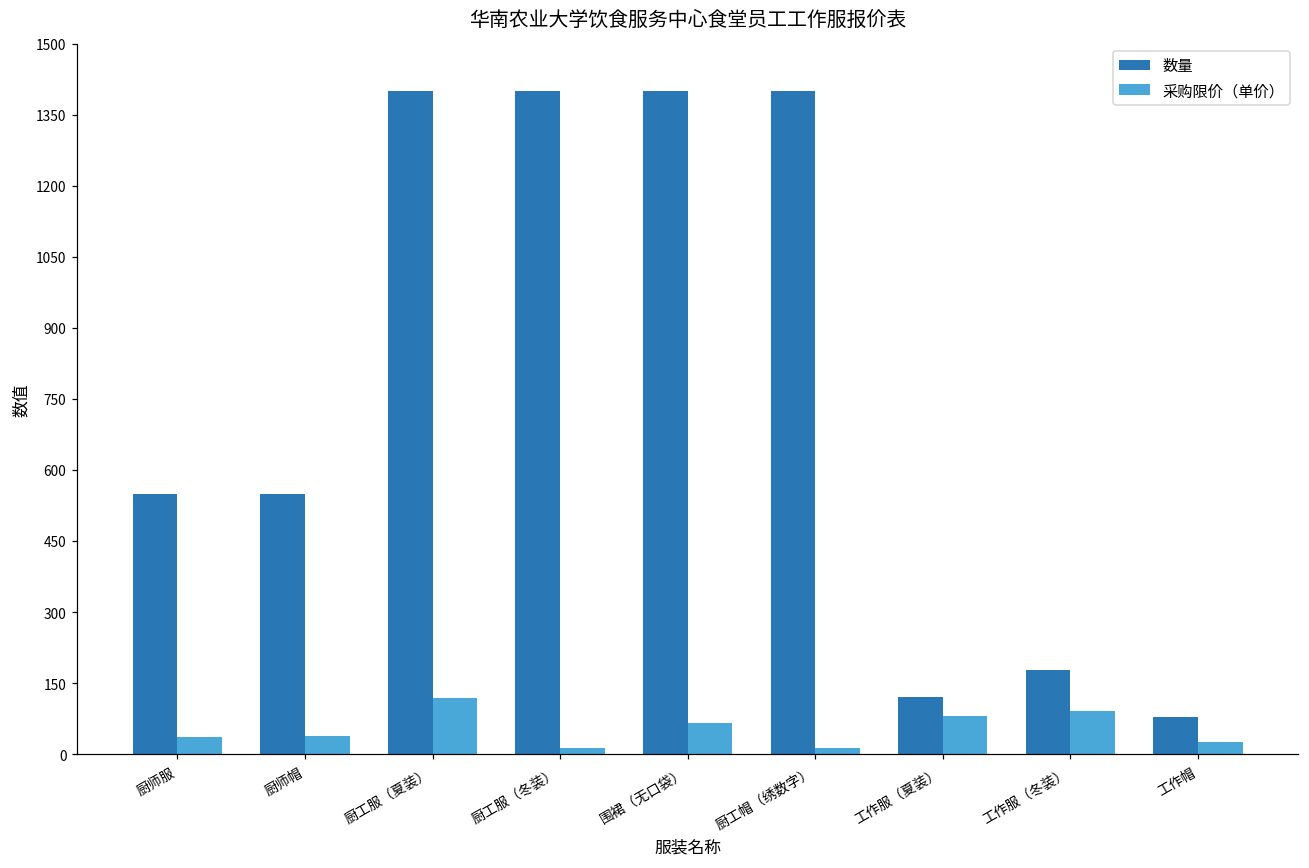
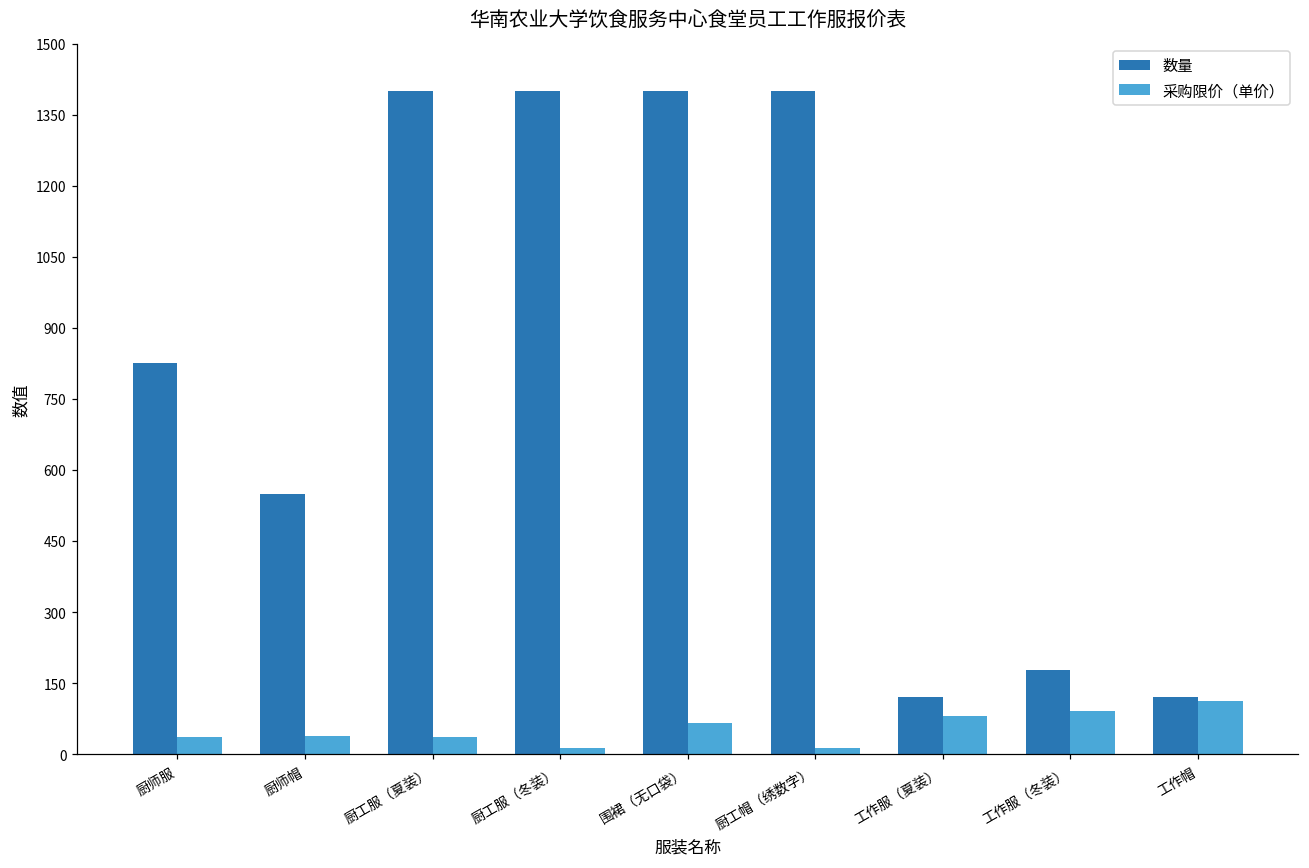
  {
    "数量": {
-     "厨师服": 550,
+     "厨师服": 830,
      "厨师帽": 550,
      "厨工服（夏装）": 1400,
      "厨工服（冬装）": 1400,
      "围裙（无口袋）": 1400,
      "厨工帽（绣数字）": 1400,
      "工作服（夏装）": 120,
      "工作服（冬装）": 180,
-     "工作帽": 80
+     "工作帽": 120
    },
    "采购限价（单价）": {
      "厨师服": 40,
      "厨师帽": 40,
-     "厨工服（夏装）": 120,
+     "厨工服（夏装）": 40,
      "厨工服（冬装）": 10,
      "围裙（无口袋）": 70,
      "厨工帽（绣数字）": 10,
      "工作服（夏装）": 80,
      "工作服（冬装）": 90,
-     "工作帽": 30
+     "工作帽": 110
    }
  }
